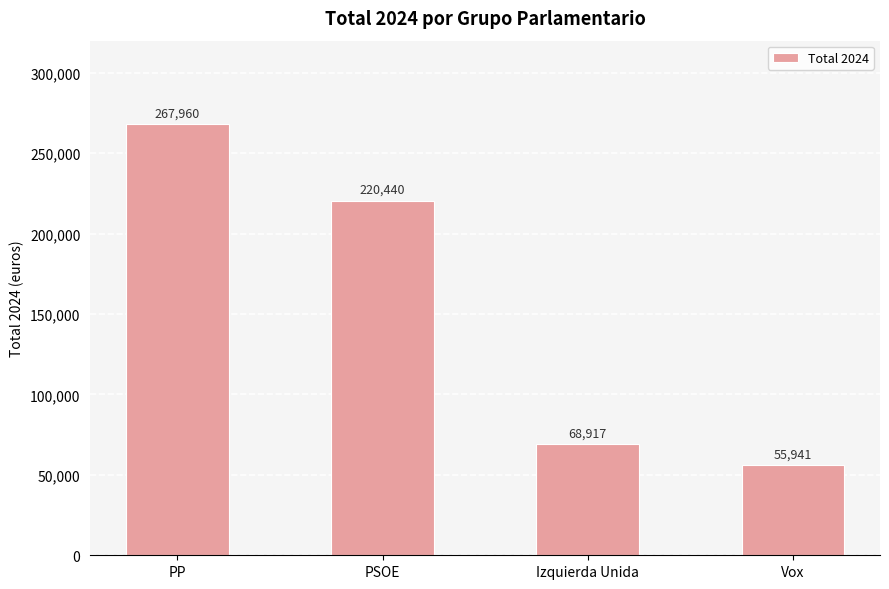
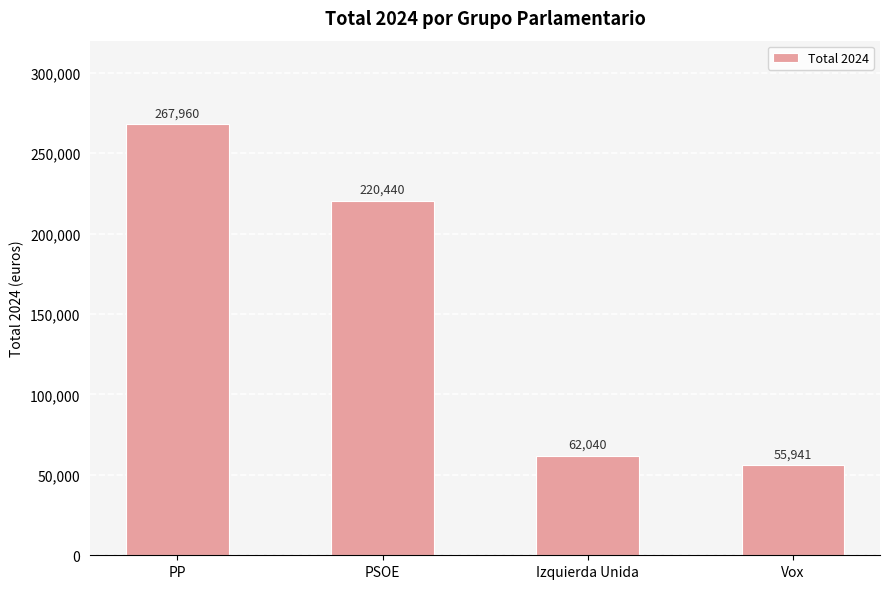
  {
    "PP": "267,960",
    "PSOE": "220,440",
-   "Izquierda Unida": "68,917",
+   "Izquierda Unida": "62,040",
    "Vox": "55,941"
  }
